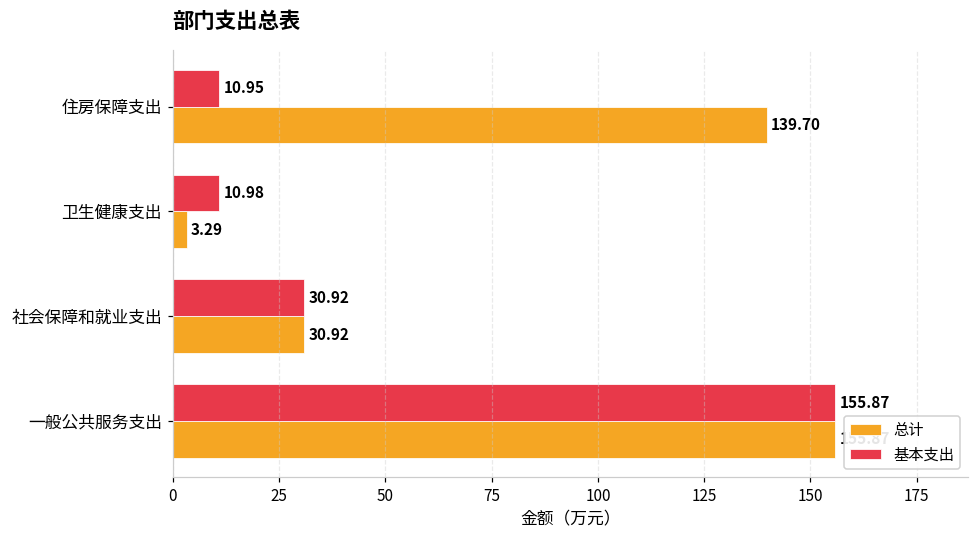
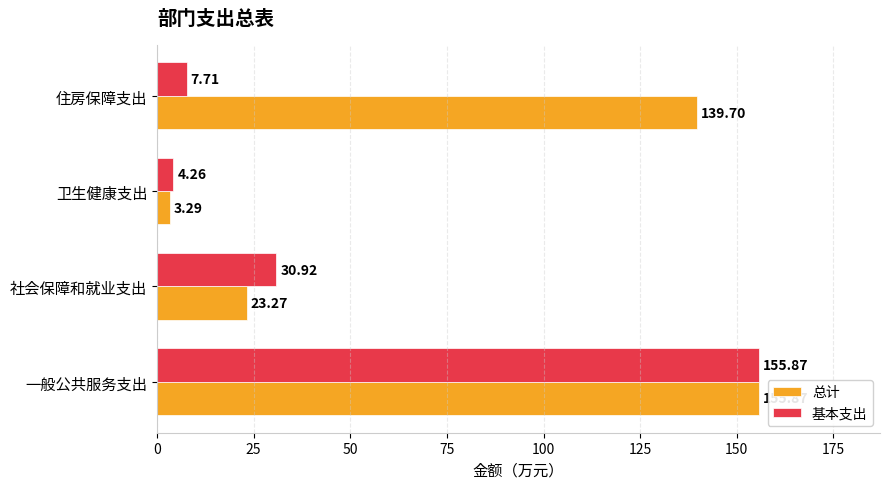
  {
    "总计": {
      "住房保障支出": 139.70,
      "卫生健康支出": 3.29,
-     "社会保障和就业支出": 30.92
+     "社会保障和就业支出": 23.27
    },
    "基本支出": {
-     "住房保障支出": 10.95,
-     "卫生健康支出": 10.98,
+     "住房保障支出": 7.71,
+     "卫生健康支出": 4.26,
      "社会保障和就业支出": 30.92,
      "一般公共服务支出": 155.87
    }
  }
